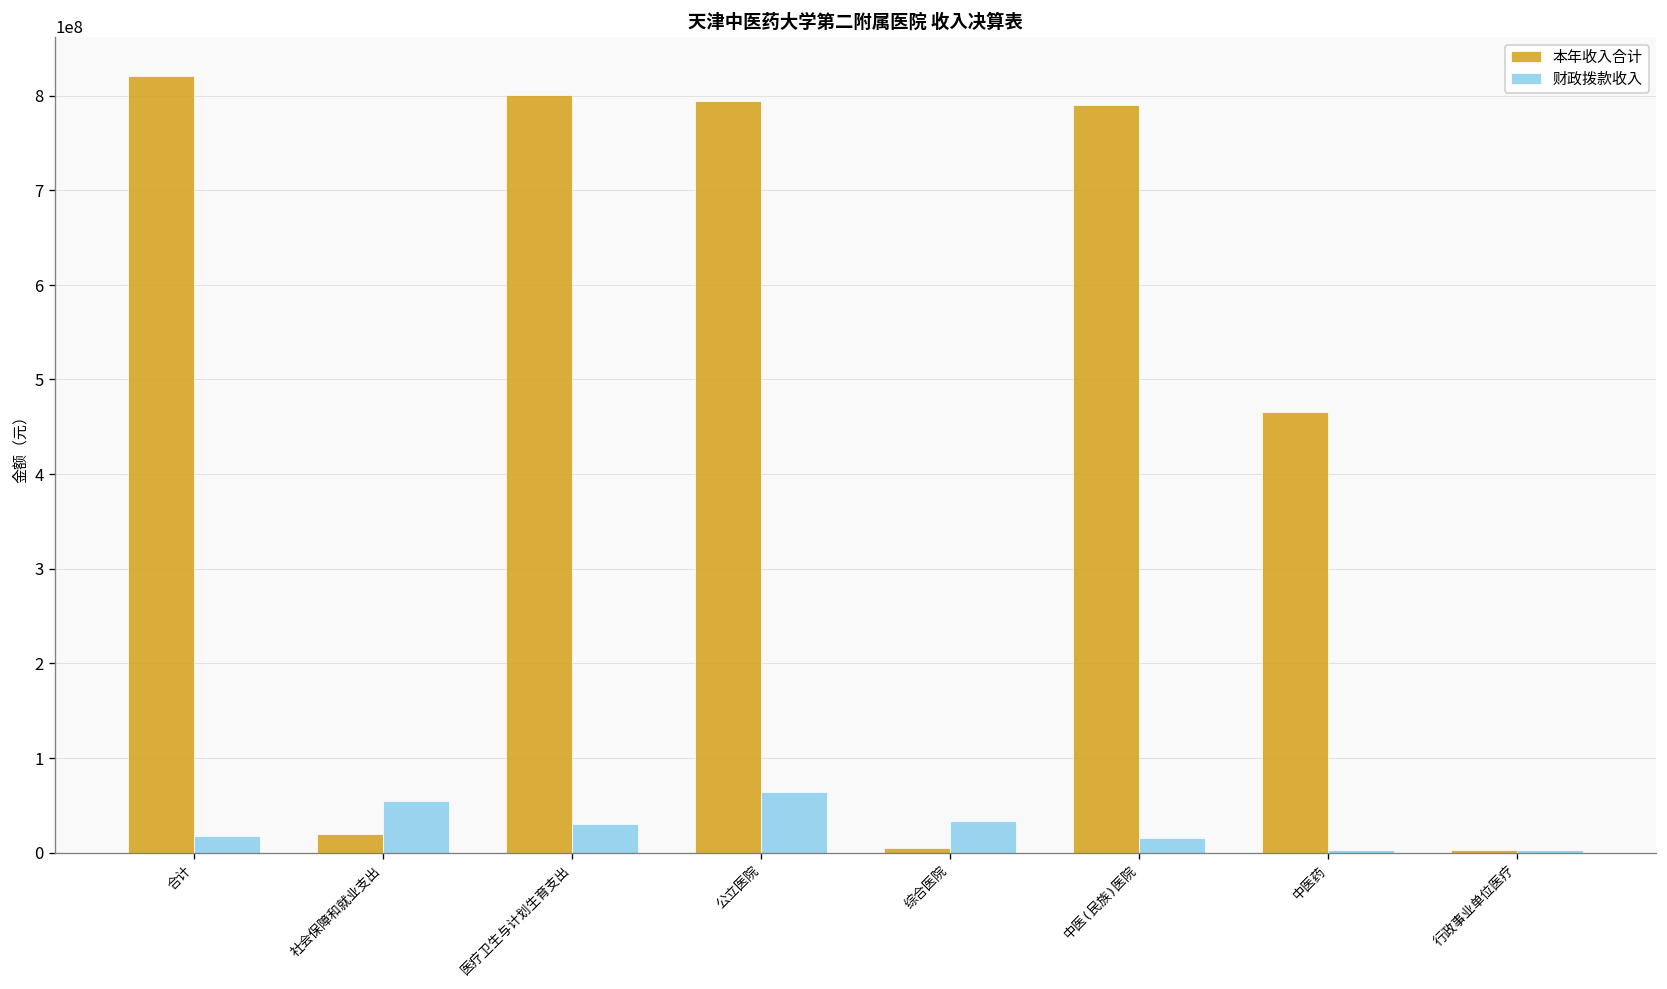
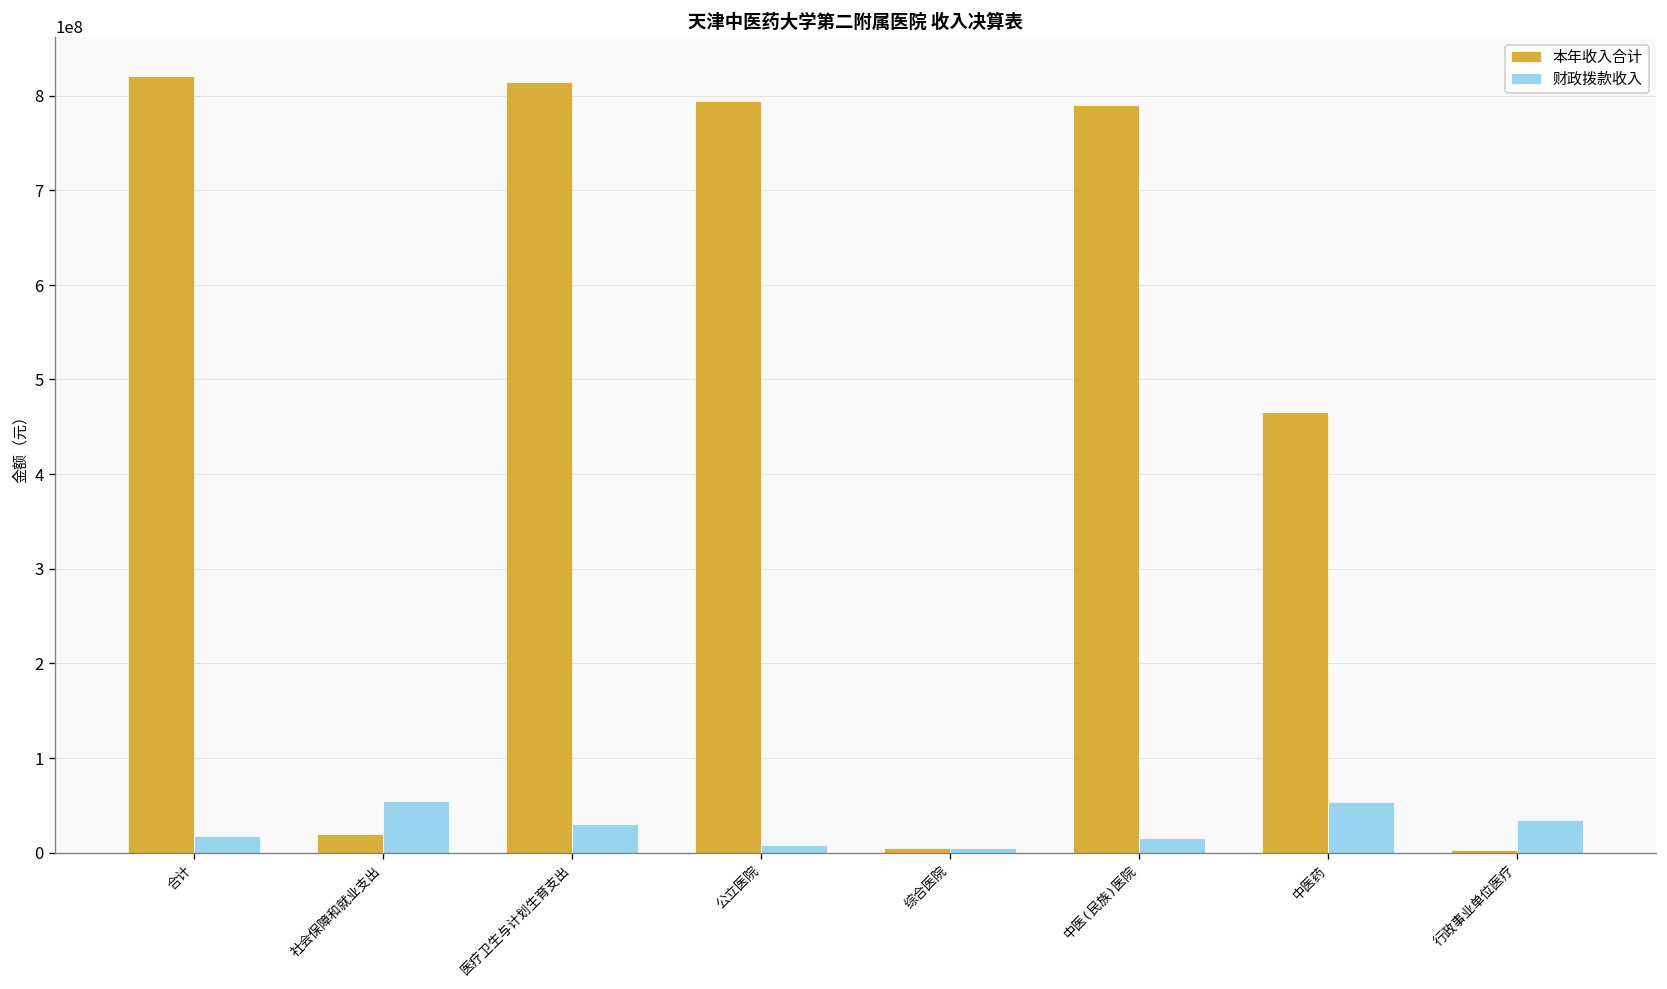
  {
    "本年收入合计": {
      "合计": 820000000,
      "社会保障和就业支出": 20000000,
-     "医疗卫生与计划生育支出": 800000000,
+     "医疗卫生与计划生育支出": 810000000,
      "公立医院": 790000000,
      "综合医院": 0,
      "中医(民族)医院": 790000000,
      "中医药": 470000000,
      "行政事业单位医疗": 0
    },
    "财政拨款收入": {
      "合计": 20000000,
      "社会保障和就业支出": 50000000,
      "医疗卫生与计划生育支出": 30000000,
-     "公立医院": 60000000,
-     "综合医院": 30000000,
+     "公立医院": 10000000,
+     "综合医院": 0,
      "中医(民族)医院": 20000000,
-     "中医药": 0,
-     "行政事业单位医疗": 0
+     "中医药": 50000000,
+     "行政事业单位医疗": 30000000
    }
  }
